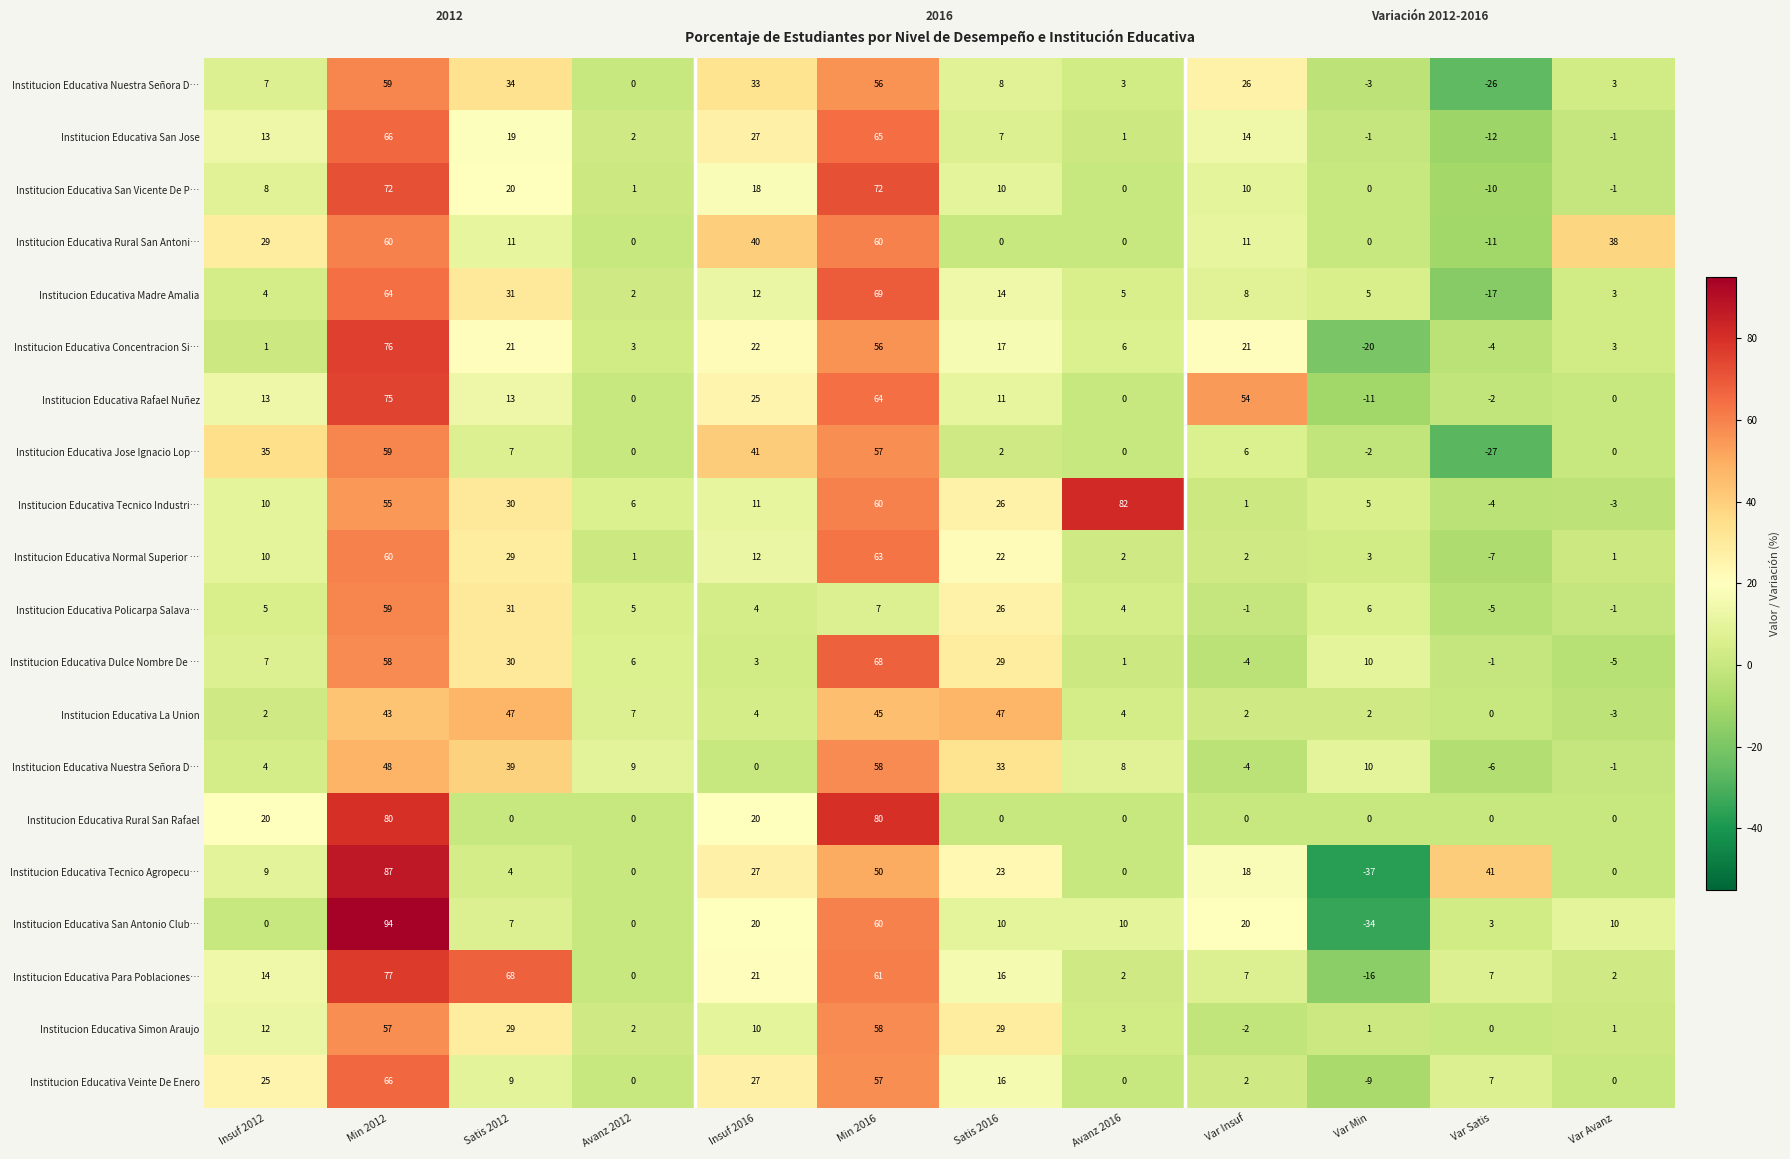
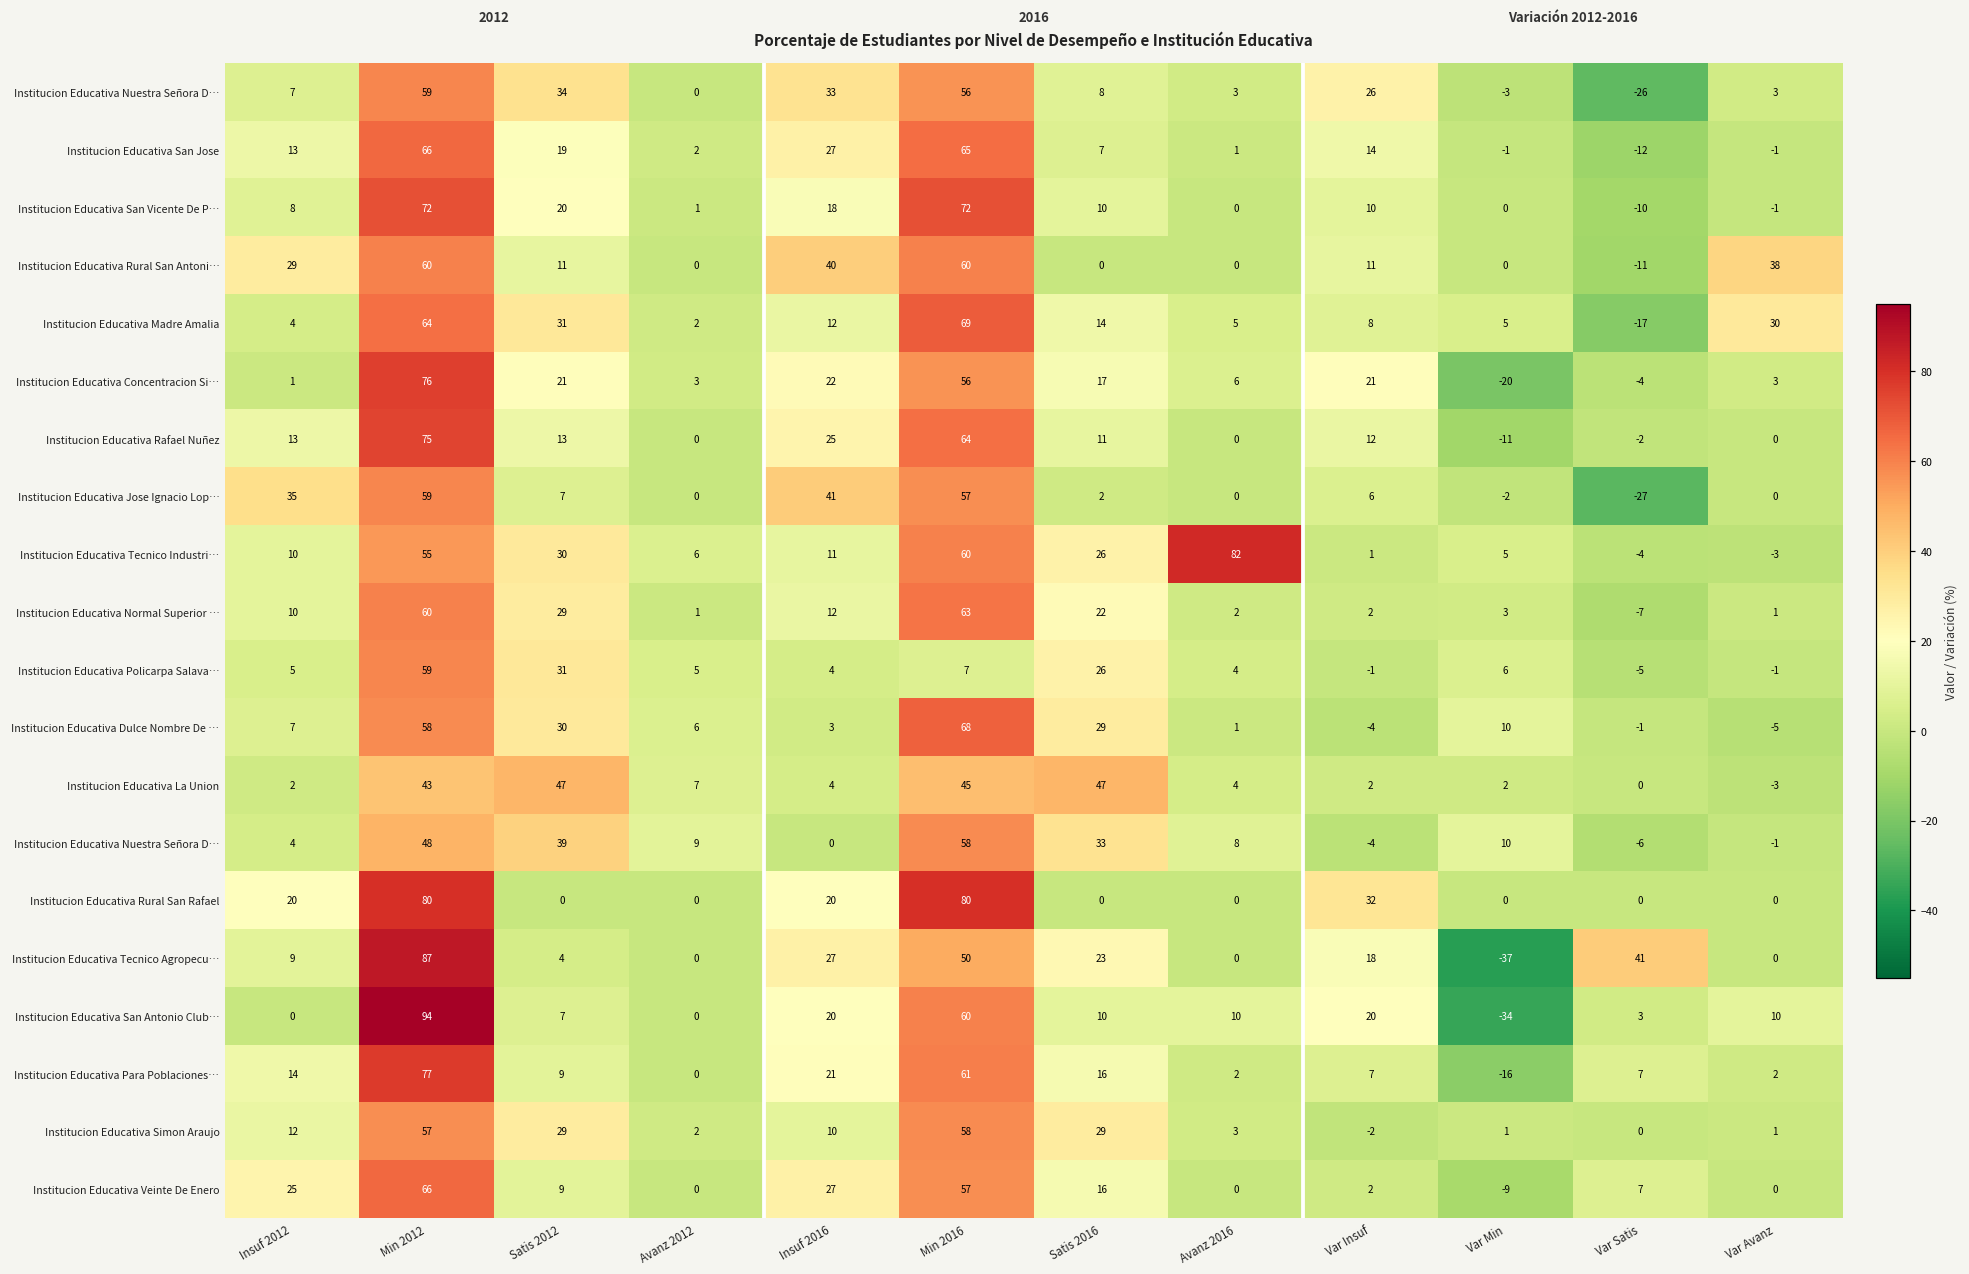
  {
    "Institucion Educativa Madre Amalia": {
      "Insuf 2012": 4,
      "Min 2012": 64,
      "Satis 2012": 31,
      "Avanz 2012": 2,
      "Insuf 2016": 12,
      "Min 2016": 69,
      "Satis 2016": 14,
      "Avanz 2016": 5,
      "Var Insuf": 8,
      "Var Min": 5,
      "Var Satis": -17,
-     "Var Avanz": 3
+     "Var Avanz": 30
    },
    "Institucion Educativa Rafael Nuñez": {
      "Insuf 2012": 13,
      "Min 2012": 75,
      "Satis 2012": 13,
      "Avanz 2012": 0,
      "Insuf 2016": 25,
      "Min 2016": 64,
      "Satis 2016": 11,
      "Avanz 2016": 0,
-     "Var Insuf": 54,
+     "Var Insuf": 12,
      "Var Min": -11,
      "Var Satis": -2,
      "Var Avanz": 0
    },
    "Institucion Educativa Rural San Rafael": {
      "Insuf 2012": 20,
      "Min 2012": 80,
      "Satis 2012": 0,
      "Avanz 2012": 0,
      "Insuf 2016": 20,
      "Min 2016": 80,
      "Satis 2016": 0,
      "Avanz 2016": 0,
-     "Var Insuf": 0,
+     "Var Insuf": 32,
      "Var Min": 0,
      "Var Satis": 0,
      "Var Avanz": 0
    },
    "Institucion Educativa Para Poblaciones…": {
      "Insuf 2012": 14,
      "Min 2012": 77,
-     "Satis 2012": 68,
+     "Satis 2012": 9,
      "Avanz 2012": 0,
      "Insuf 2016": 21,
      "Min 2016": 61,
      "Satis 2016": 16,
      "Avanz 2016": 2,
      "Var Insuf": 7,
      "Var Min": -16,
      "Var Satis": 7,
      "Var Avanz": 2
    }
  }
